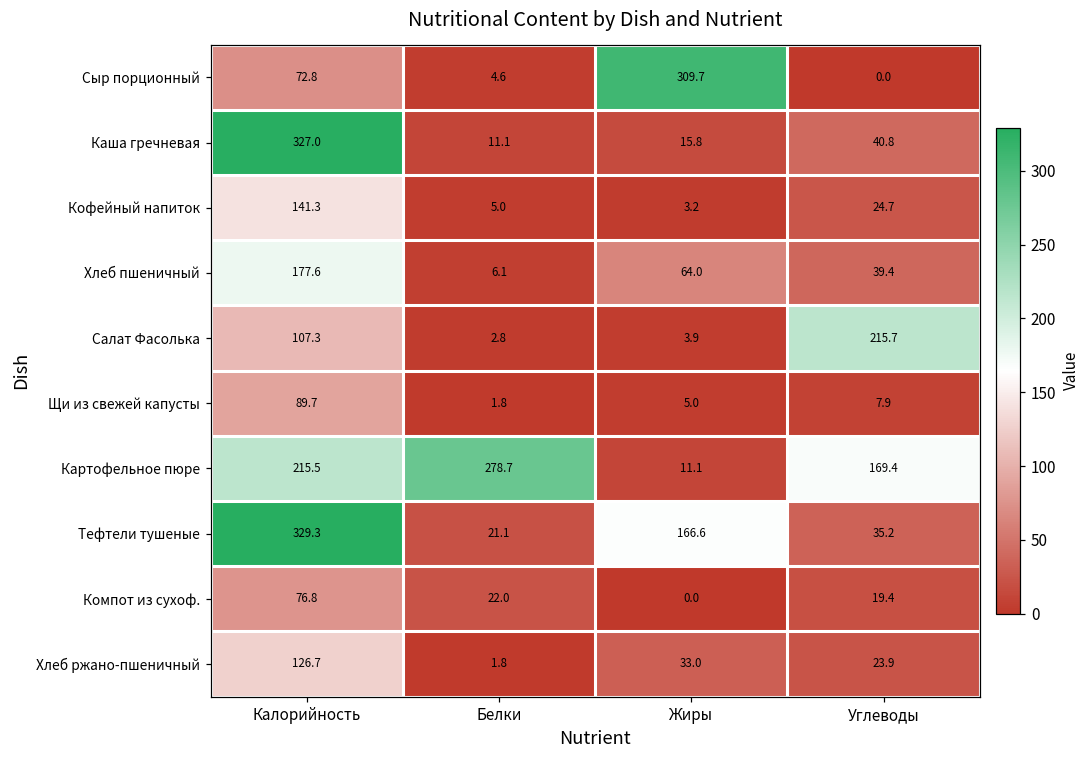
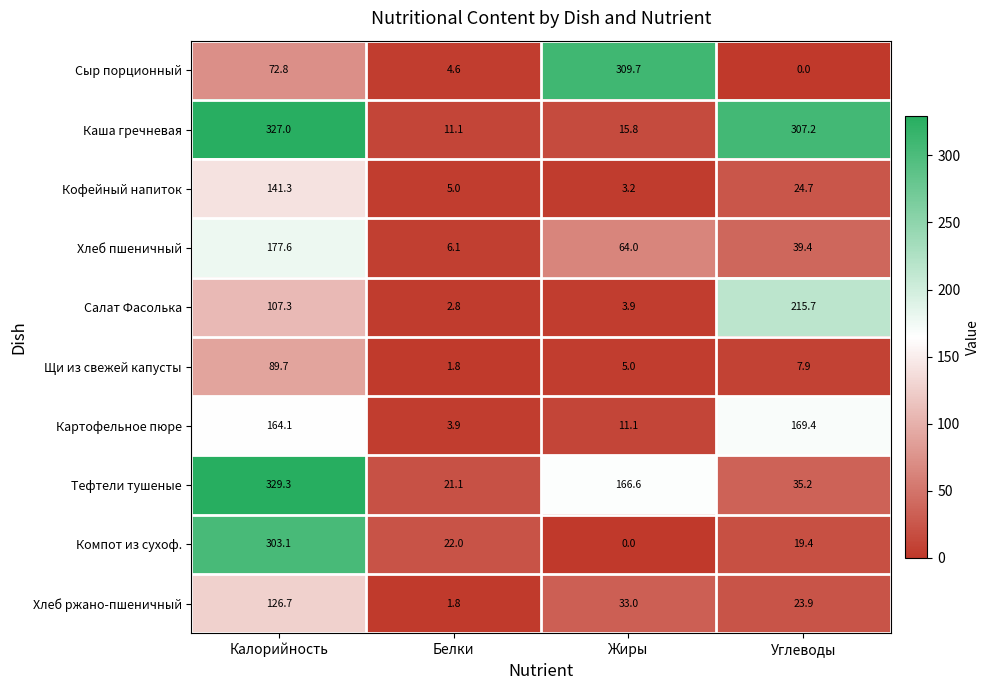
  {
    "Сыр порционный": {
      "Калорийность": 72.8,
      "Белки": 4.6,
      "Жиры": 309.7,
      "Углеводы": 0.0
    },
    "Каша гречневая": {
      "Калорийность": 327.0,
      "Белки": 11.1,
      "Жиры": 15.8,
-     "Углеводы": 40.8
+     "Углеводы": 307.2
    },
    "Кофейный напиток": {
      "Калорийность": 141.3,
      "Белки": 5.0,
      "Жиры": 3.2,
      "Углеводы": 24.7
    },
    "Хлеб пшеничный": {
      "Калорийность": 177.6,
      "Белки": 6.1,
      "Жиры": 64.0,
      "Углеводы": 39.4
    },
    "Салат Фасолька": {
      "Калорийность": 107.3,
      "Белки": 2.8,
      "Жиры": 3.9,
      "Углеводы": 215.7
    },
    "Щи из свежей капусты": {
      "Калорийность": 89.7,
      "Белки": 1.8,
      "Жиры": 5.0,
      "Углеводы": 7.9
    },
    "Картофельное пюре": {
-     "Калорийность": 215.5,
-     "Белки": 278.7,
+     "Калорийность": 164.1,
+     "Белки": 3.9,
      "Жиры": 11.1,
      "Углеводы": 169.4
    },
    "Тефтели тушеные": {
      "Калорийность": 329.3,
      "Белки": 21.1,
      "Жиры": 166.6,
      "Углеводы": 35.2
    },
    "Компот из сухоф.": {
-     "Калорийность": 76.8,
+     "Калорийность": 303.1,
      "Белки": 22.0,
      "Жиры": 0.0,
      "Углеводы": 19.4
    },
    "Хлеб ржано-пшеничный": {
      "Калорийность": 126.7,
      "Белки": 1.8,
      "Жиры": 33.0,
      "Углеводы": 23.9
    }
  }
